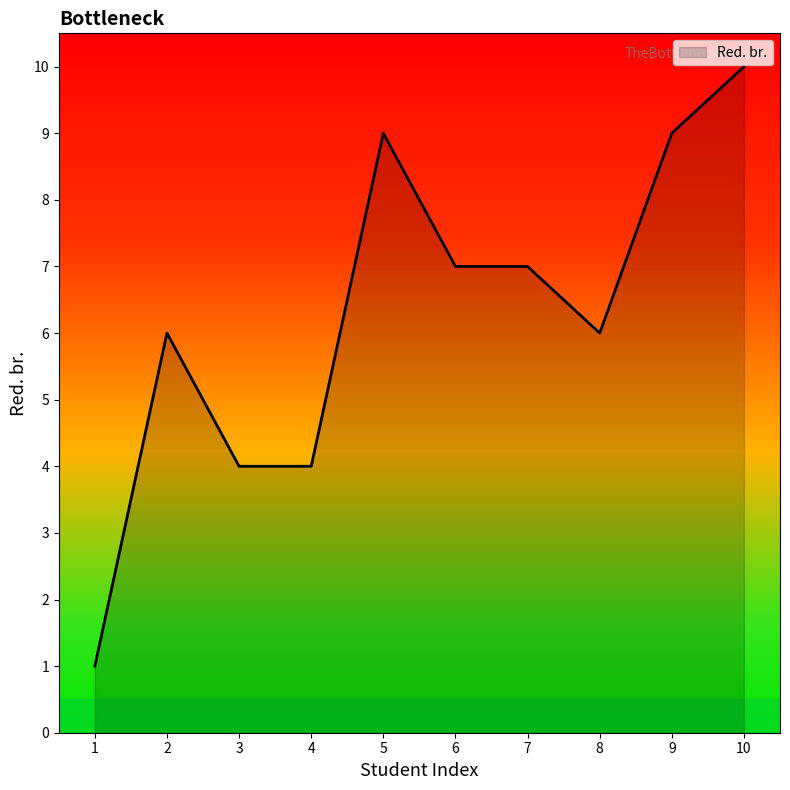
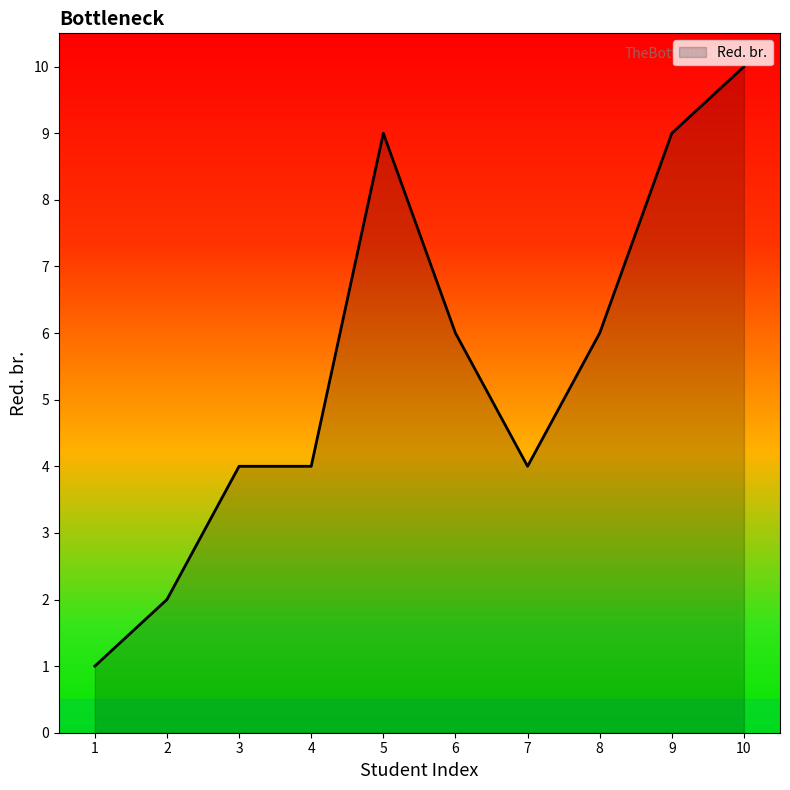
  {
    "1": 1,
-   "2": 6,
+   "2": 2,
    "3": 4,
    "4": 4,
    "5": 9,
-   "6": 7,
-   "7": 7,
+   "6": 6,
+   "7": 4,
    "8": 6,
    "9": 9,
    "10": 10
  }
